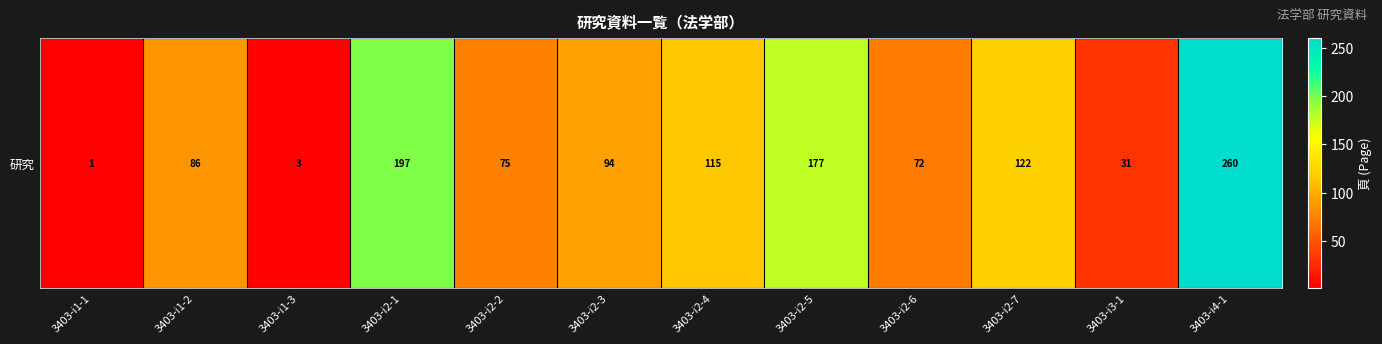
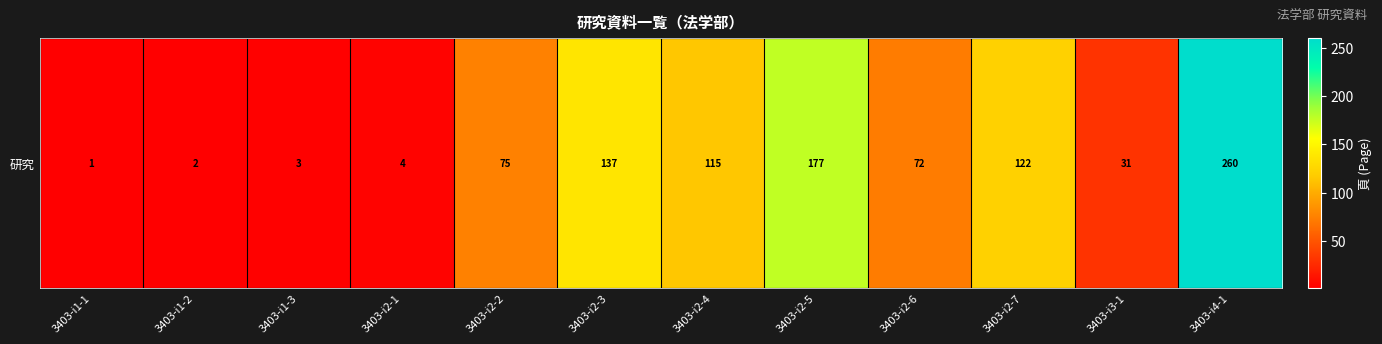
  {
    "研究": {
      "3403-i1-1": 1,
-     "3403-i1-2": 86,
+     "3403-i1-2": 2,
      "3403-i1-3": 3,
-     "3403-i2-1": 197,
+     "3403-i2-1": 4,
      "3403-i2-2": 75,
-     "3403-i2-3": 94,
+     "3403-i2-3": 137,
      "3403-i2-4": 115,
      "3403-i2-5": 177,
      "3403-i2-6": 72,
      "3403-i2-7": 122,
      "3403-i3-1": 31,
      "3403-i4-1": 260
    }
  }
